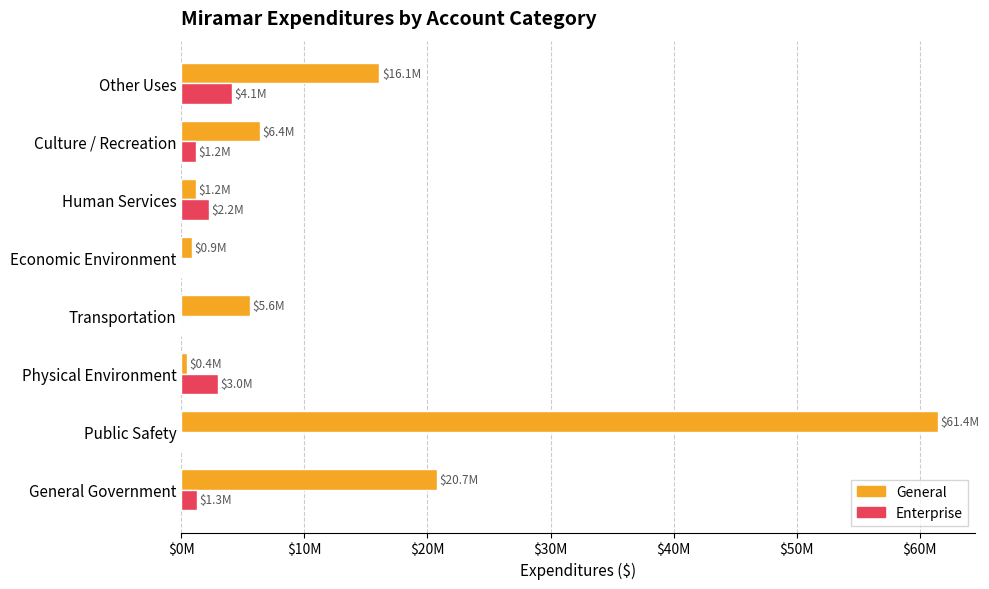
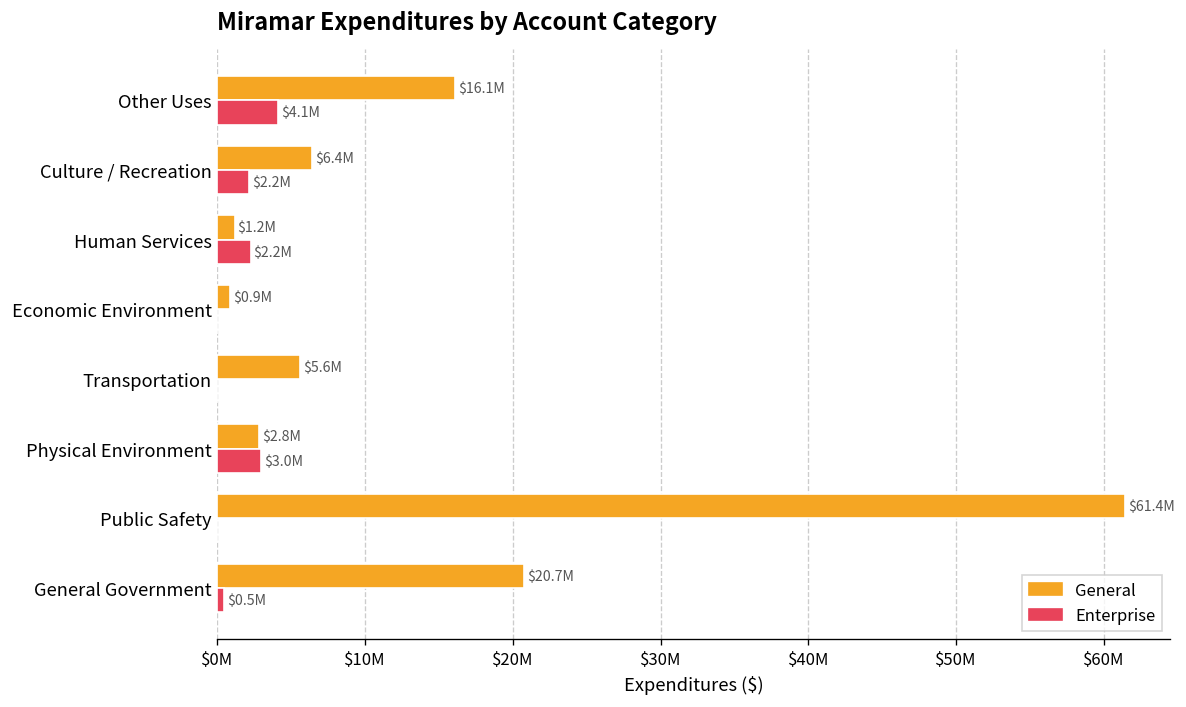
  {
    "General": {
      "Other Uses": "$16.1M",
      "Culture / Recreation": "$6.4M",
      "Human Services": "$1.2M",
      "Economic Environment": "$0.9M",
      "Transportation": "$5.6M",
-     "Physical Environment": "$0.4M",
+     "Physical Environment": "$2.8M",
      "Public Safety": "$61.4M",
      "General Government": "$20.7M"
    },
    "Enterprise": {
      "Other Uses": "$4.1M",
-     "Culture / Recreation": "$1.2M",
+     "Culture / Recreation": "$2.2M",
      "Human Services": "$2.2M",
      "Physical Environment": "$3.0M",
-     "General Government": "$1.3M"
+     "General Government": "$0.5M"
    }
  }
